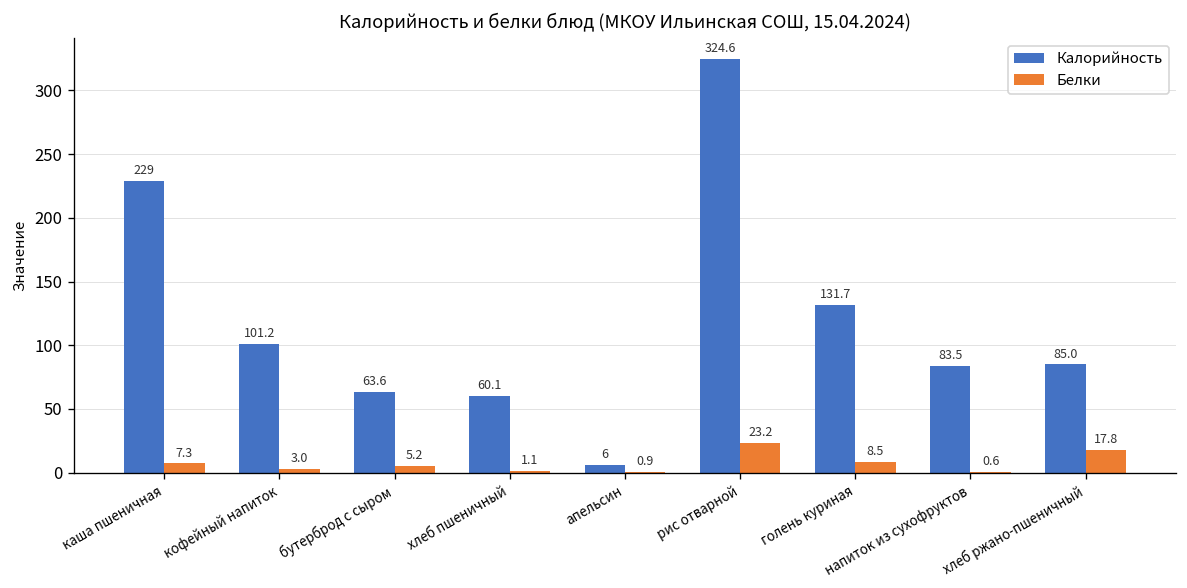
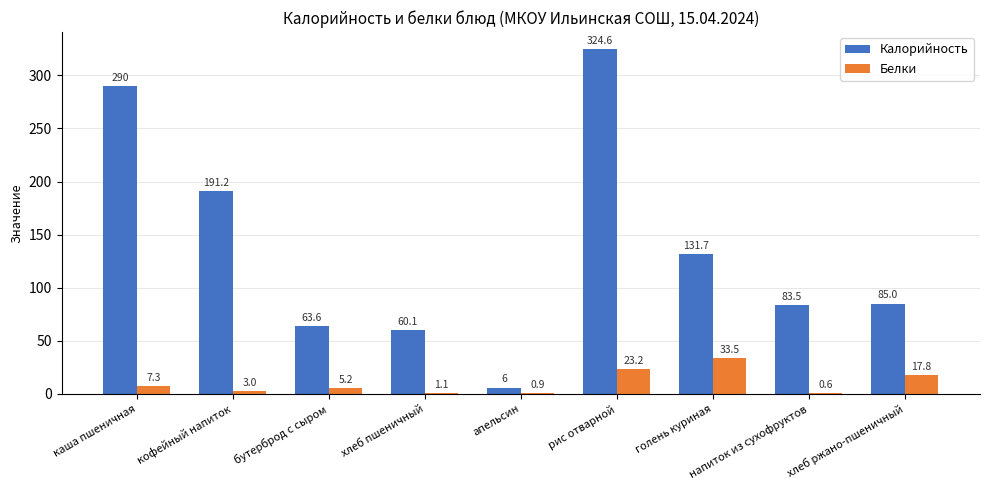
  {
    "Калорийность": {
-     "каша пшеничная": 229,
-     "кофейный напиток": 101.2,
+     "каша пшеничная": 290,
+     "кофейный напиток": 191.2,
      "бутерброд с сыром": 63.6,
      "хлеб пшеничный": 60.1,
      "апельсин": 6,
      "рис отварной": 324.6,
      "голень куриная": 131.7,
      "напиток из сухофруктов": 83.5,
      "хлеб ржано-пшеничный": 85.0
    },
    "Белки": {
      "каша пшеничная": 7.3,
      "кофейный напиток": 3.0,
      "бутерброд с сыром": 5.2,
      "хлеб пшеничный": 1.1,
      "апельсин": 0.9,
      "рис отварной": 23.2,
-     "голень куриная": 8.5,
+     "голень куриная": 33.5,
      "напиток из сухофруктов": 0.6,
      "хлеб ржано-пшеничный": 17.8
    }
  }
